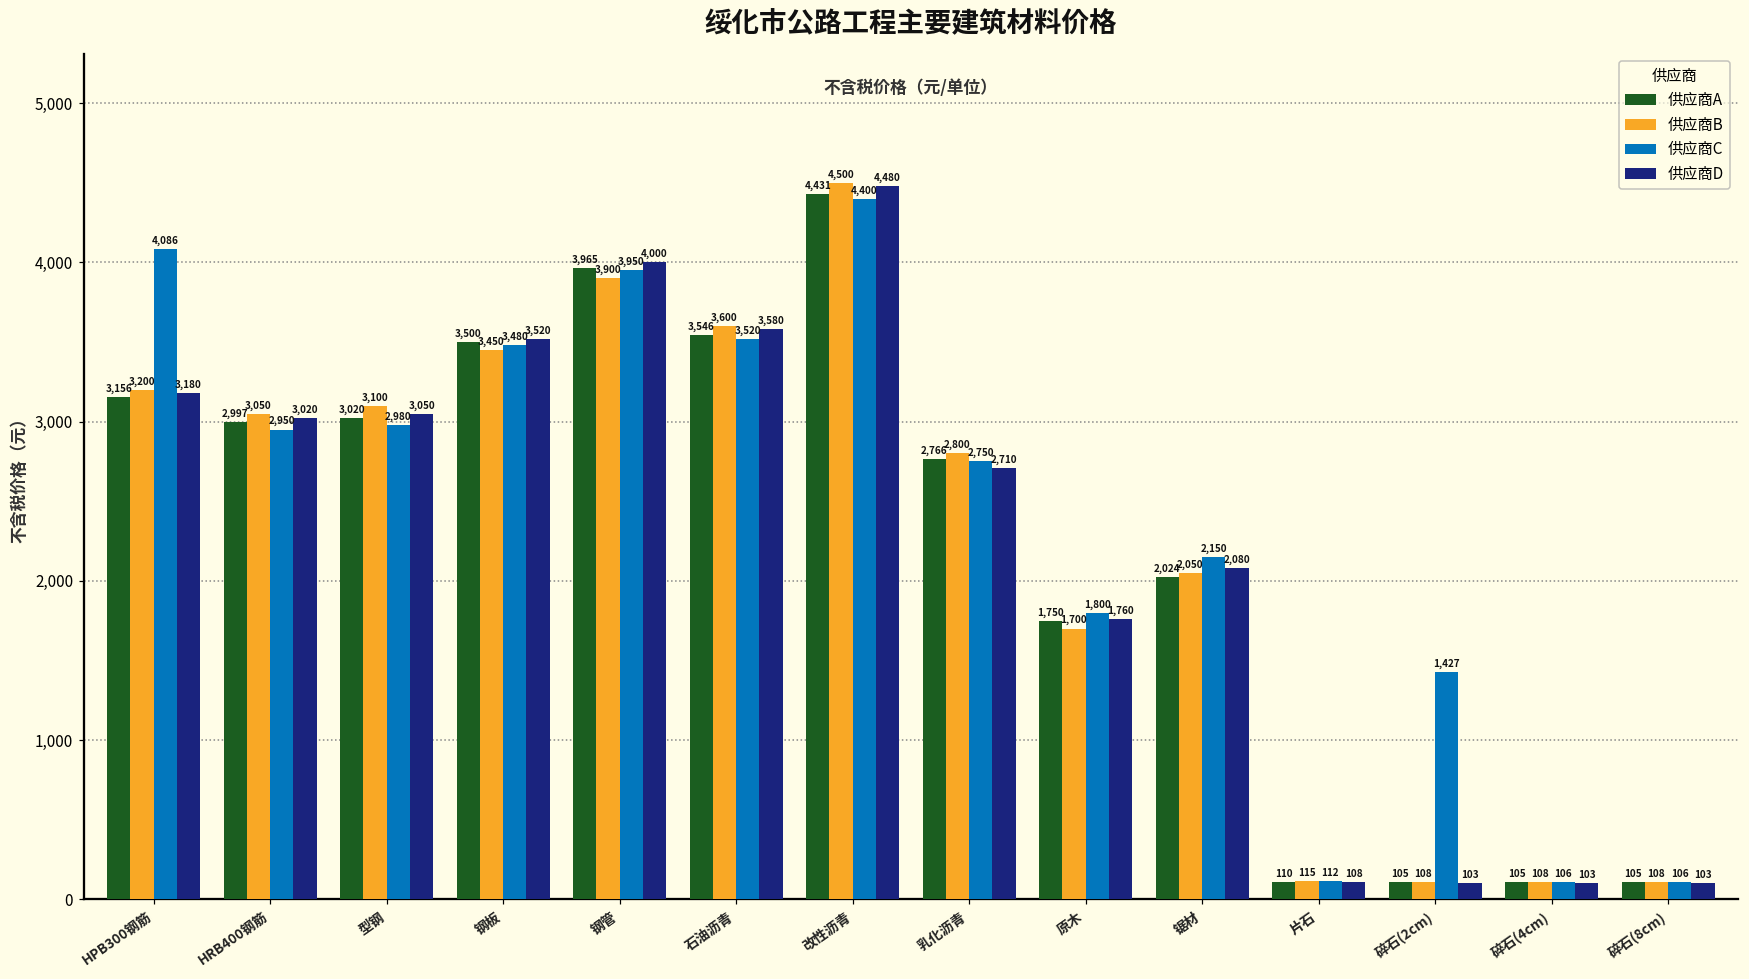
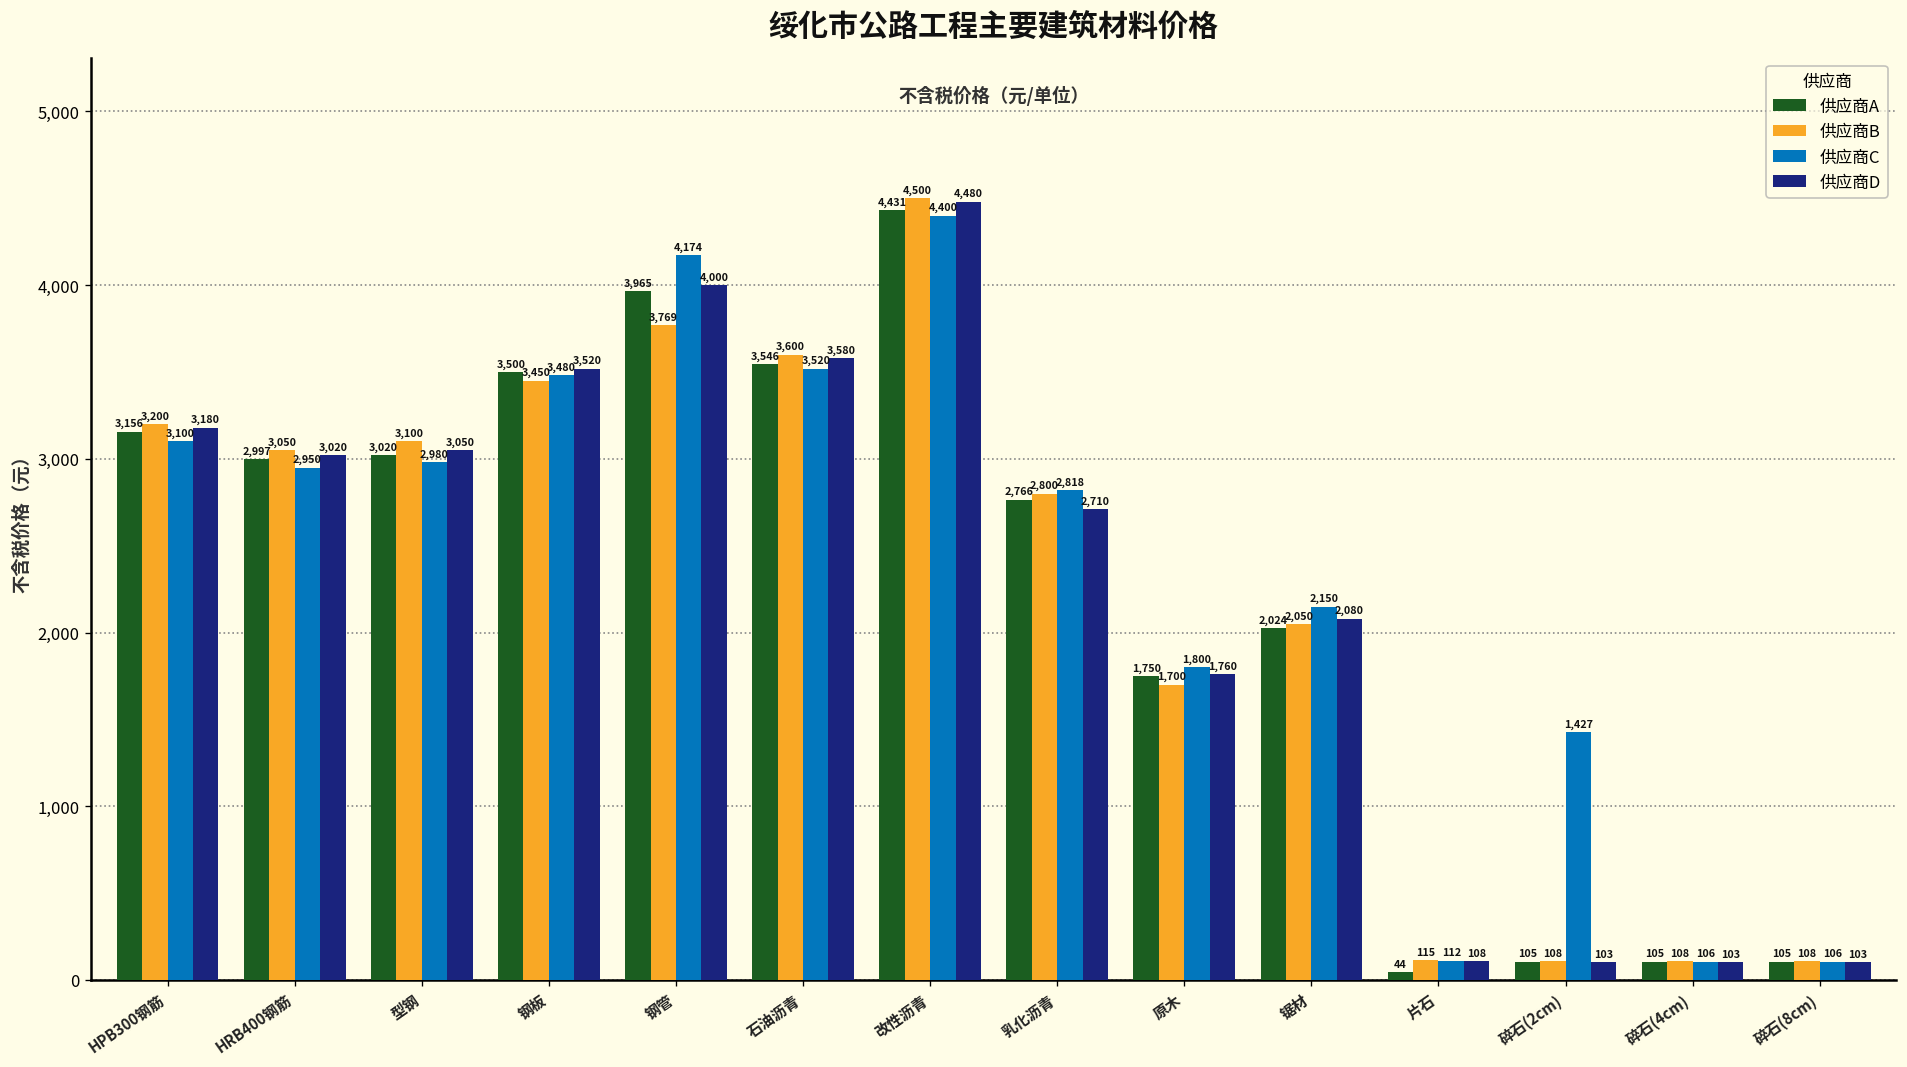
  {
    "供应商A": {
      "HPB300钢筋": "3,156",
      "HRB400钢筋": "2,997",
      "型钢": "3,020",
      "钢板": "3,500",
      "钢管": "3,965",
      "石油沥青": "3,546",
      "改性沥青": "4,431",
      "乳化沥青": "2,766",
      "原木": "1,750",
      "锯材": "2,024",
-     "片石": "110",
+     "片石": "44",
      "碎石(2cm)": "105",
      "碎石(4cm)": "105",
      "碎石(8cm)": "105"
    },
    "供应商B": {
      "HPB300钢筋": "3,200",
      "HRB400钢筋": "3,050",
      "型钢": "3,100",
      "钢板": "3,450",
-     "钢管": "3,900",
+     "钢管": "3,769",
      "石油沥青": "3,600",
      "改性沥青": "4,500",
      "乳化沥青": "2,800",
      "原木": "1,700",
      "锯材": "2,050",
      "片石": "115",
      "碎石(2cm)": "108",
      "碎石(4cm)": "108",
      "碎石(8cm)": "108"
    },
    "供应商C": {
-     "HPB300钢筋": "4,086",
+     "HPB300钢筋": "3,100",
      "HRB400钢筋": "2,950",
      "型钢": "2,980",
      "钢板": "3,480",
-     "钢管": "3,950",
+     "钢管": "4,174",
      "石油沥青": "3,520",
      "改性沥青": "4,400",
-     "乳化沥青": "2,750",
+     "乳化沥青": "2,818",
      "原木": "1,800",
      "锯材": "2,150",
      "片石": "112",
      "碎石(2cm)": "1,427",
      "碎石(4cm)": "106",
      "碎石(8cm)": "106"
    },
    "供应商D": {
      "HPB300钢筋": "3,180",
      "HRB400钢筋": "3,020",
      "型钢": "3,050",
      "钢板": "3,520",
      "钢管": "4,000",
      "石油沥青": "3,580",
      "改性沥青": "4,480",
      "乳化沥青": "2,710",
      "原木": "1,760",
      "锯材": "2,080",
      "片石": "108",
      "碎石(2cm)": "103",
      "碎石(4cm)": "103",
      "碎石(8cm)": "103"
    }
  }
